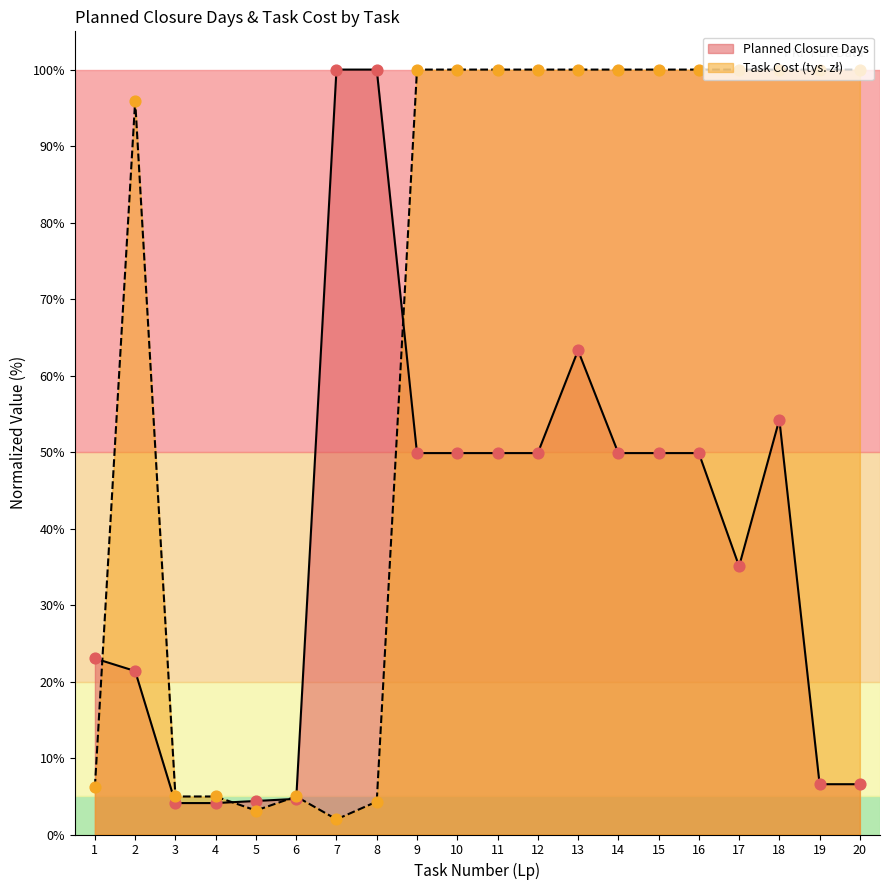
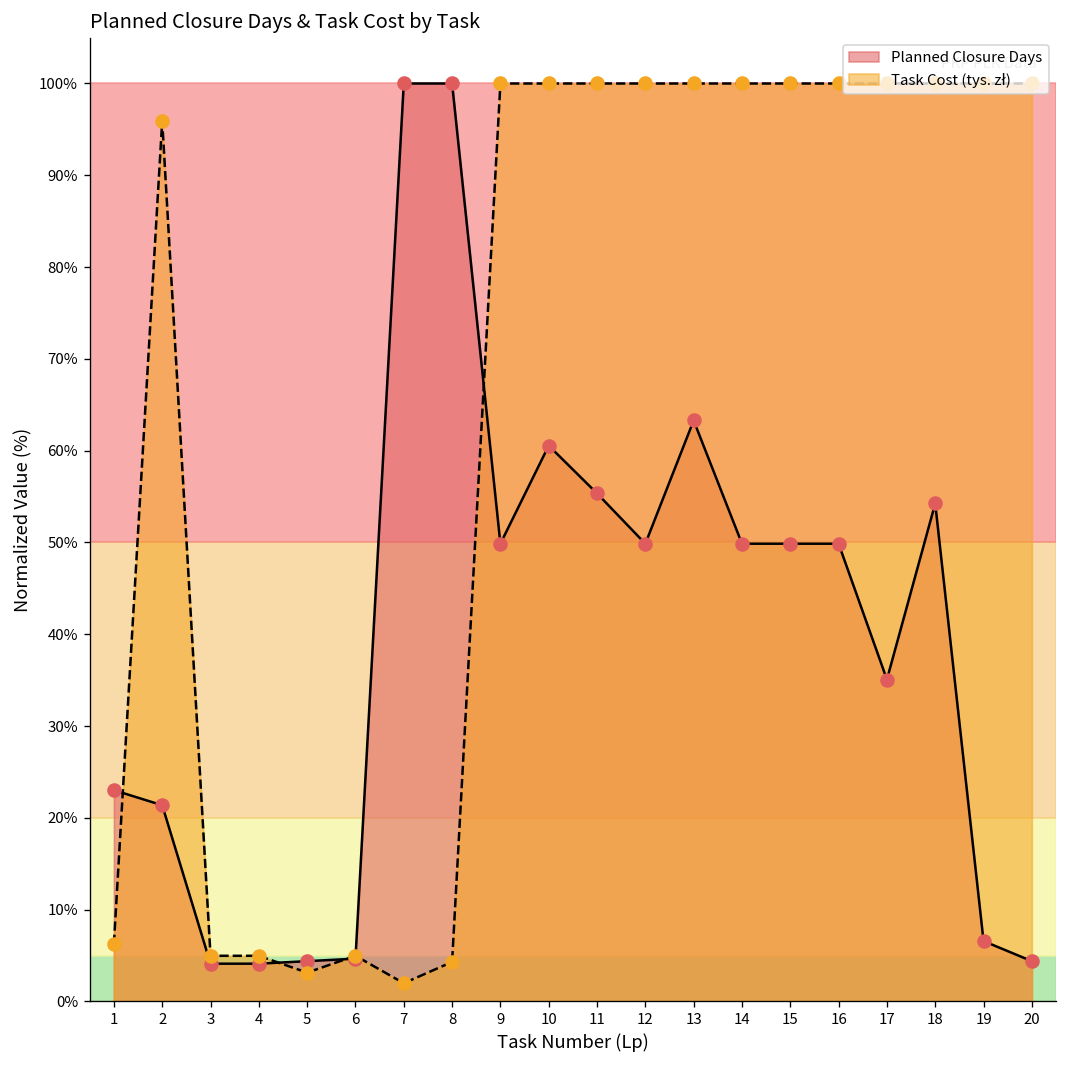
  {
    "Planned Closure Days": {
      "1": "23%",
      "2": "21%",
      "3": "4%",
      "4": "4%",
      "5": "4%",
      "7": "100%",
      "8": "100%",
      "9": "50%",
-     "10": "50%",
-     "11": "50%",
+     "10": "61%",
+     "11": "55%",
      "12": "50%",
      "13": "63%",
      "14": "50%",
      "15": "50%",
      "16": "50%",
      "17": "35%",
      "18": "54%",
      "19": "7%",
-     "20": "7%"
+     "20": "4%"
    },
    "Task Cost (tys. zł)": {
      "1": "6%",
      "2": "96%",
      "3": "5%",
      "4": "5%",
      "5": "3%",
      "7": "2%",
      "8": "4%",
      "9": "100%",
      "10": "100%",
      "11": "100%",
      "12": "100%",
      "13": "100%",
      "14": "100%",
      "15": "100%",
      "16": "100%"
    }
  }
